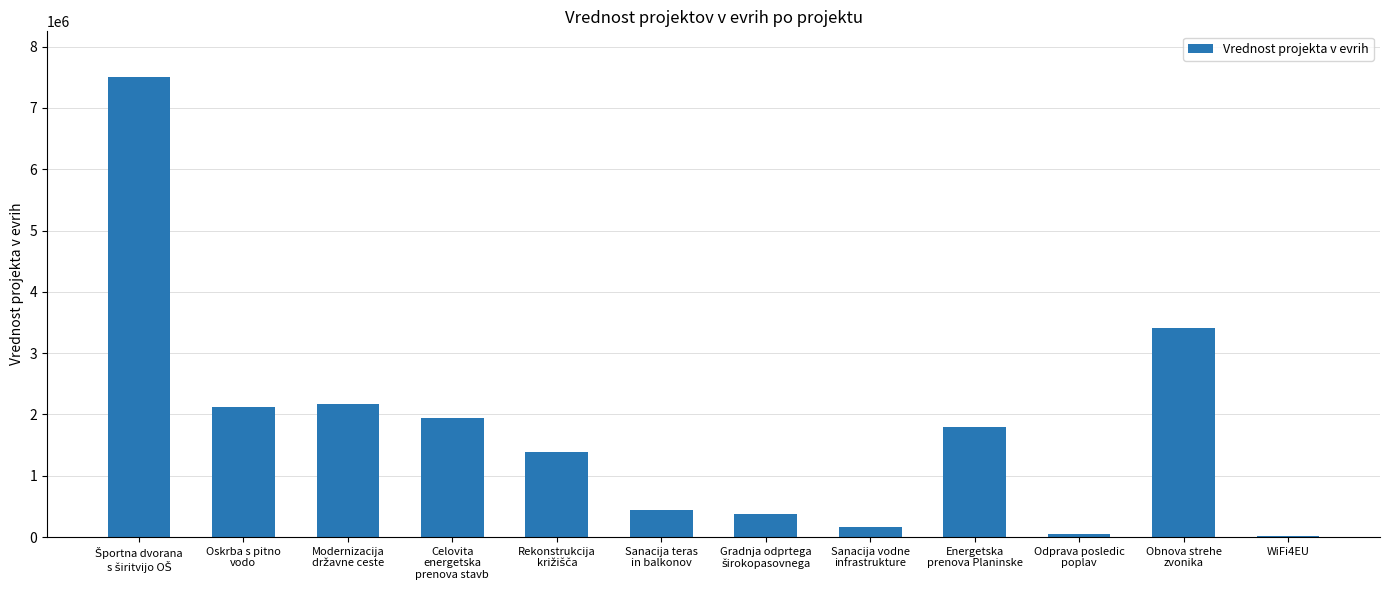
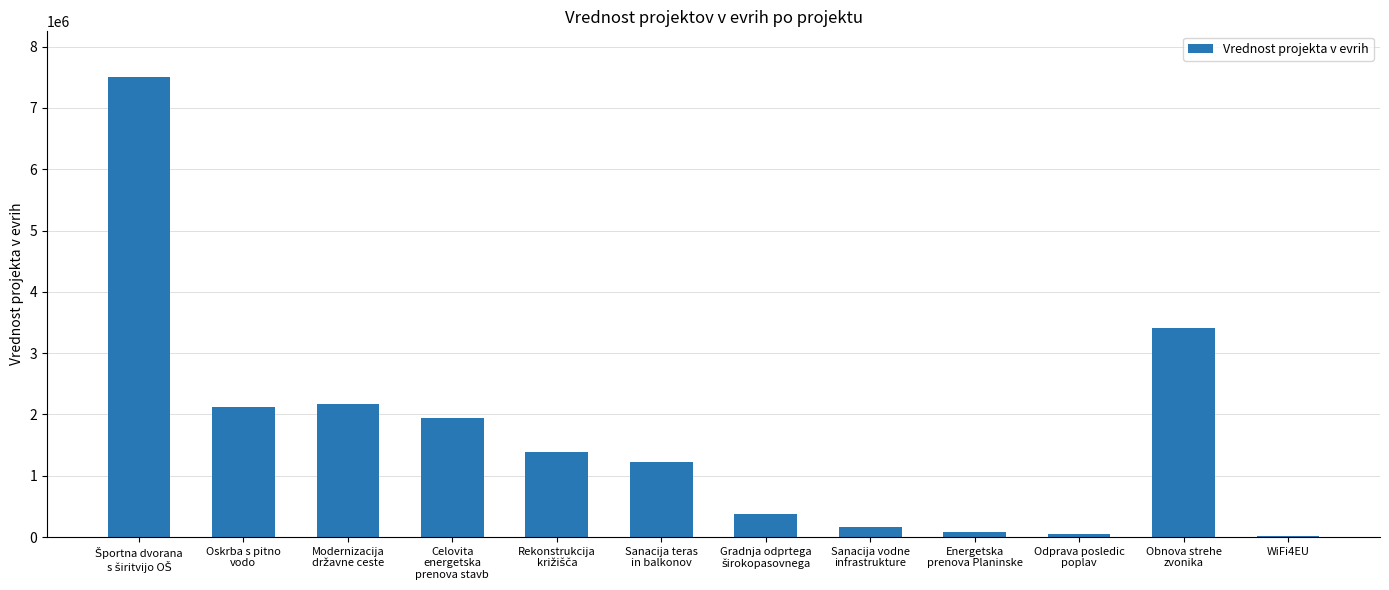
  {
    "Športna dvorana s širitvijo OŠ": 7500000,
    "Oskrba s pitno vodo": 2100000,
    "Modernizacija državne ceste": 2200000,
    "Celovita energetska prenova stavb": 1900000,
    "Rekonstrukcija križišča": 1400000,
-   "Sanacija teras in balkonov": 400000,
+   "Sanacija teras in balkonov": 1200000,
    "Gradnja odprtega širokopasovnega": 400000,
    "Sanacija vodne infrastrukture": 200000,
-   "Energetska prenova Planinske": 1800000,
+   "Energetska prenova Planinske": 100000,
    "Odprava posledic poplav": 100000,
    "Obnova strehe zvonika": 3400000
  }
